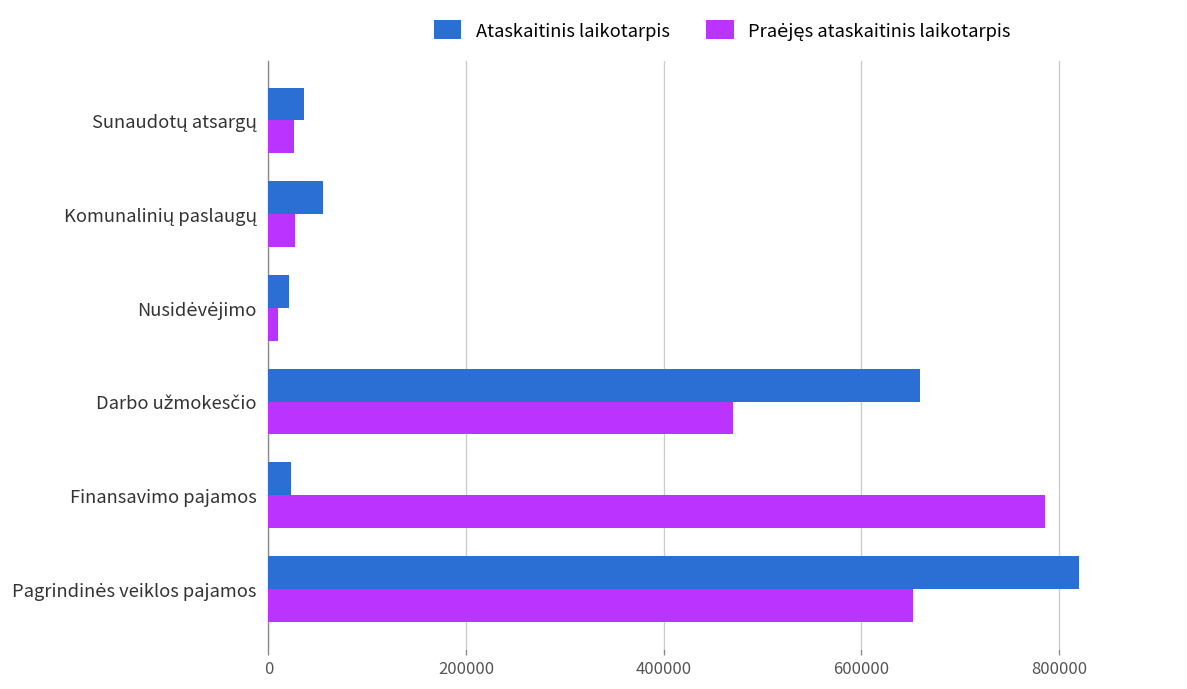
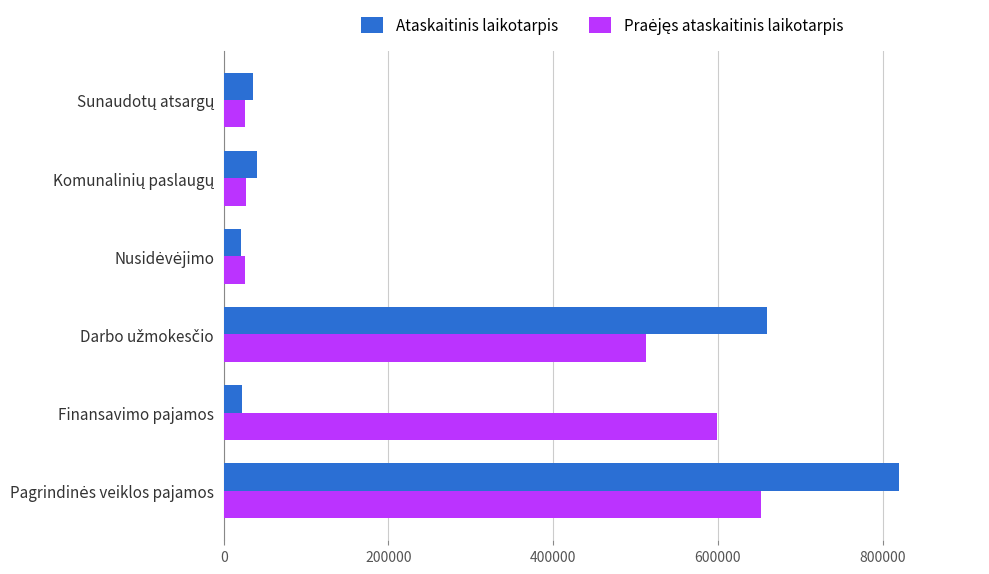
  {
    "Ataskaitinis laikotarpis": {
      "Sunaudotų atsargų": 40000,
-     "Komunalinių paslaugų": 60000,
+     "Komunalinių paslaugų": 40000,
      "Nusidėvėjimo": 20000,
      "Darbo užmokesčio": 660000,
      "Finansavimo pajamos": 20000,
      "Pagrindinės veiklos pajamos": 820000
    },
    "Praėjęs ataskaitinis laikotarpis": {
      "Sunaudotų atsargų": 30000,
      "Komunalinių paslaugų": 30000,
-     "Nusidėvėjimo": 10000,
-     "Darbo užmokesčio": 470000,
-     "Finansavimo pajamos": 790000,
+     "Nusidėvėjimo": 30000,
+     "Darbo užmokesčio": 510000,
+     "Finansavimo pajamos": 600000,
      "Pagrindinės veiklos pajamos": 650000
    }
  }
